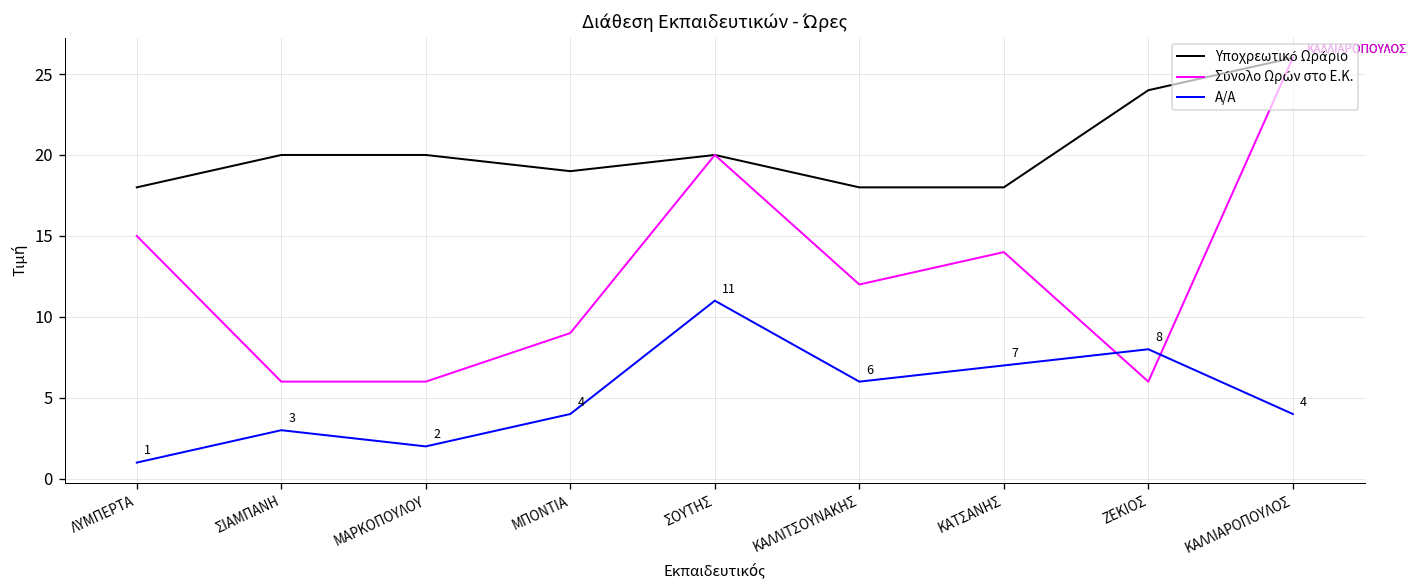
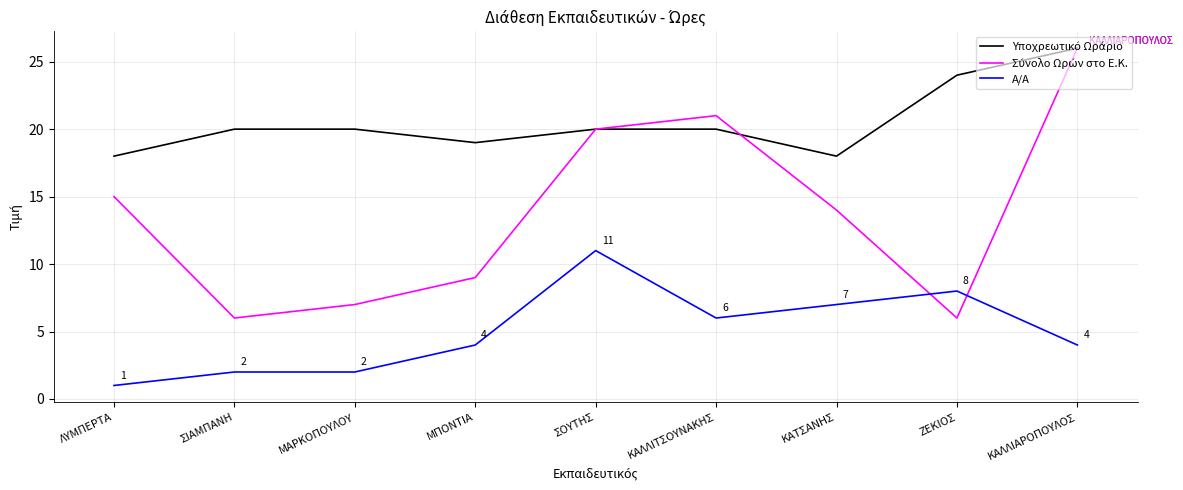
  {
    "Υποχρεωτικό Ωράριο": {
      "ΛΥΜΠΕΡΤΑ": 18,
      "ΣΙΑΜΠΑΝΗ": 20,
      "ΜΑΡΚΟΠΟΥΛΟΥ": 20,
      "ΜΠΟΝΤΙΑ": 19,
-     "ΚΑΛΛΙΤΣΟΥΝΑΚΗΣ": 18,
+     "ΚΑΛΛΙΤΣΟΥΝΑΚΗΣ": 20,
      "ΚΑΤΣΑΝΗΣ": 18,
      "ΖΕΚΙΟΣ": 24
    },
    "Σύνολο Ωρών στο Ε.Κ.": {
      "ΛΥΜΠΕΡΤΑ": 15,
      "ΣΙΑΜΠΑΝΗ": 6,
-     "ΜΑΡΚΟΠΟΥΛΟΥ": 6,
+     "ΜΑΡΚΟΠΟΥΛΟΥ": 7,
      "ΜΠΟΝΤΙΑ": 9,
-     "ΚΑΛΛΙΤΣΟΥΝΑΚΗΣ": 12,
+     "ΚΑΛΛΙΤΣΟΥΝΑΚΗΣ": 21,
      "ΚΑΤΣΑΝΗΣ": 14,
      "ΖΕΚΙΟΣ": 6
    },
    "Α/Α": {
      "ΛΥΜΠΕΡΤΑ": 1,
-     "ΣΙΑΜΠΑΝΗ": 3,
+     "ΣΙΑΜΠΑΝΗ": 2,
      "ΜΑΡΚΟΠΟΥΛΟΥ": 2,
      "ΜΠΟΝΤΙΑ": 4,
      "ΣΟΥΤΗΣ": 11,
      "ΚΑΛΛΙΤΣΟΥΝΑΚΗΣ": 6,
      "ΚΑΤΣΑΝΗΣ": 7,
      "ΖΕΚΙΟΣ": 8,
      "ΚΑΛΛΙΑΡΟΠΟΥΛΟΣ": 4
    }
  }
